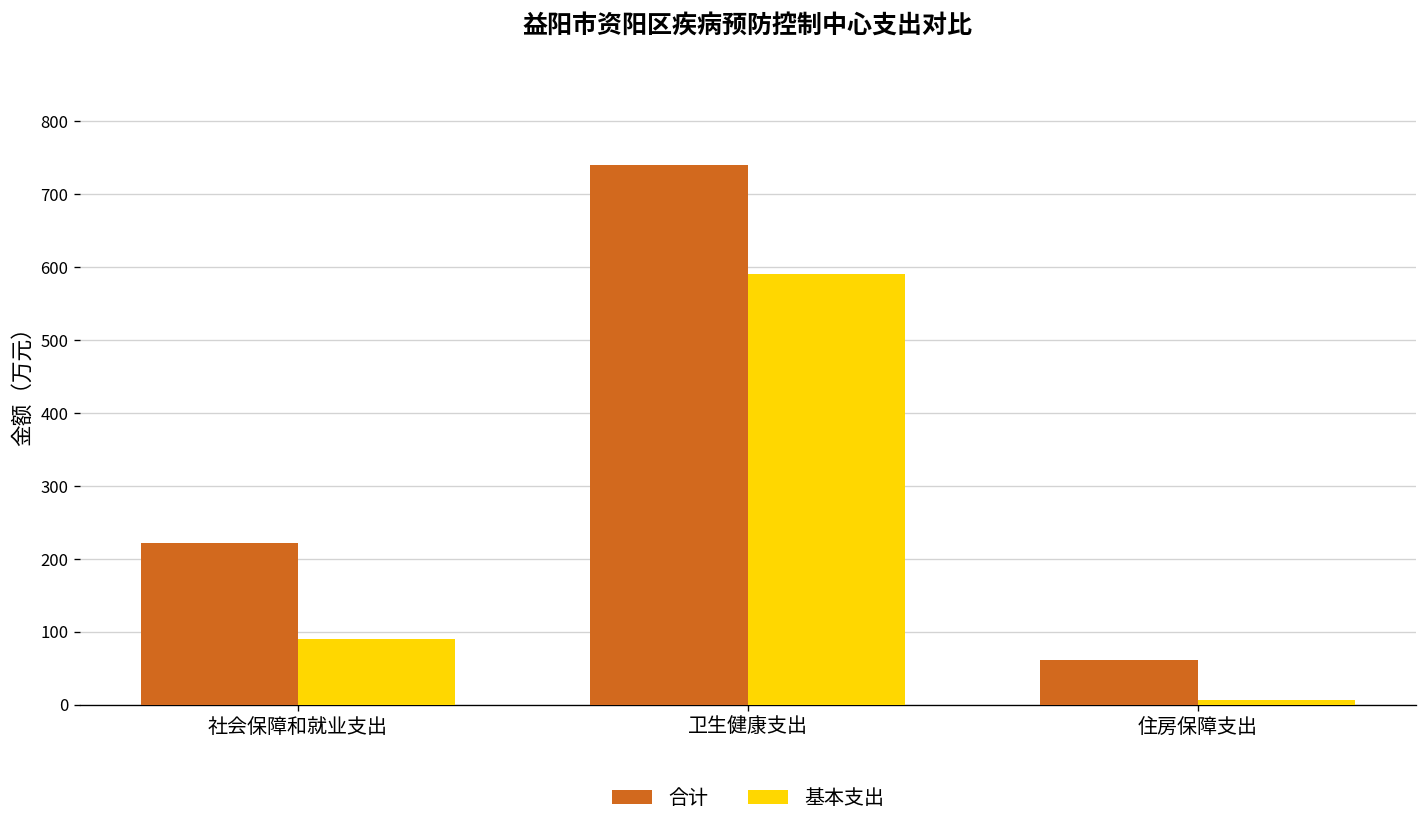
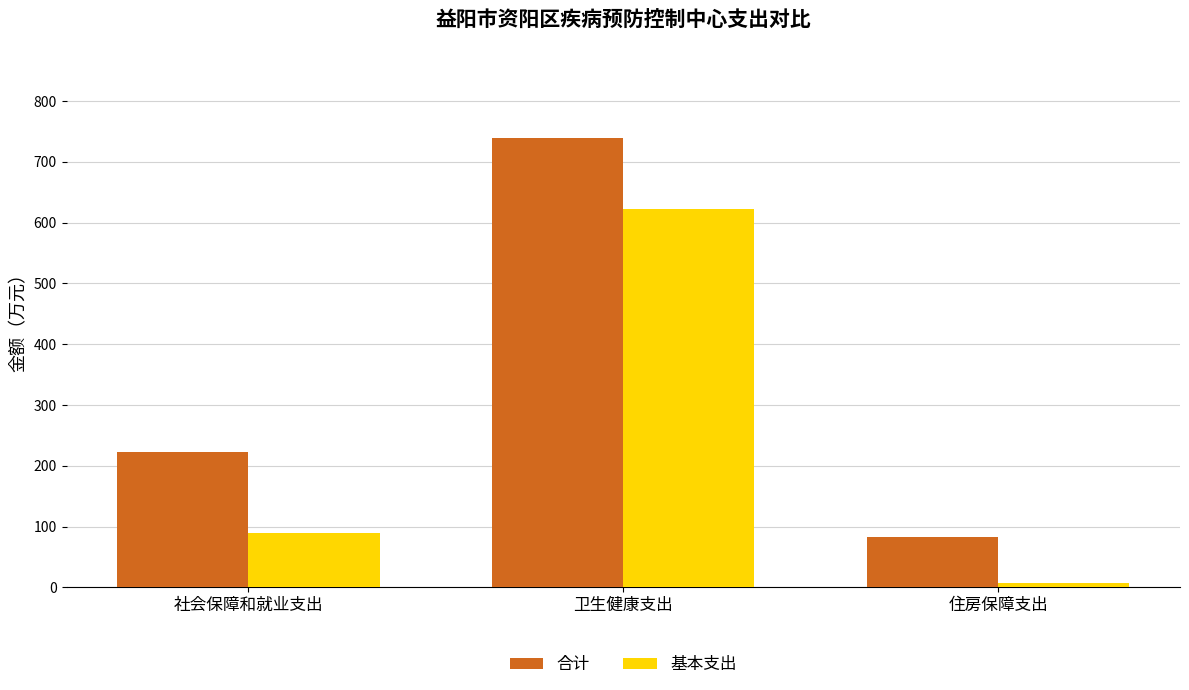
  {
    "合计": {
      "社会保障和就业支出": 220,
      "卫生健康支出": 740,
-     "住房保障支出": 60
+     "住房保障支出": 80
    },
    "基本支出": {
      "社会保障和就业支出": 90,
-     "卫生健康支出": 590,
+     "卫生健康支出": 620,
      "住房保障支出": 10
    }
  }
